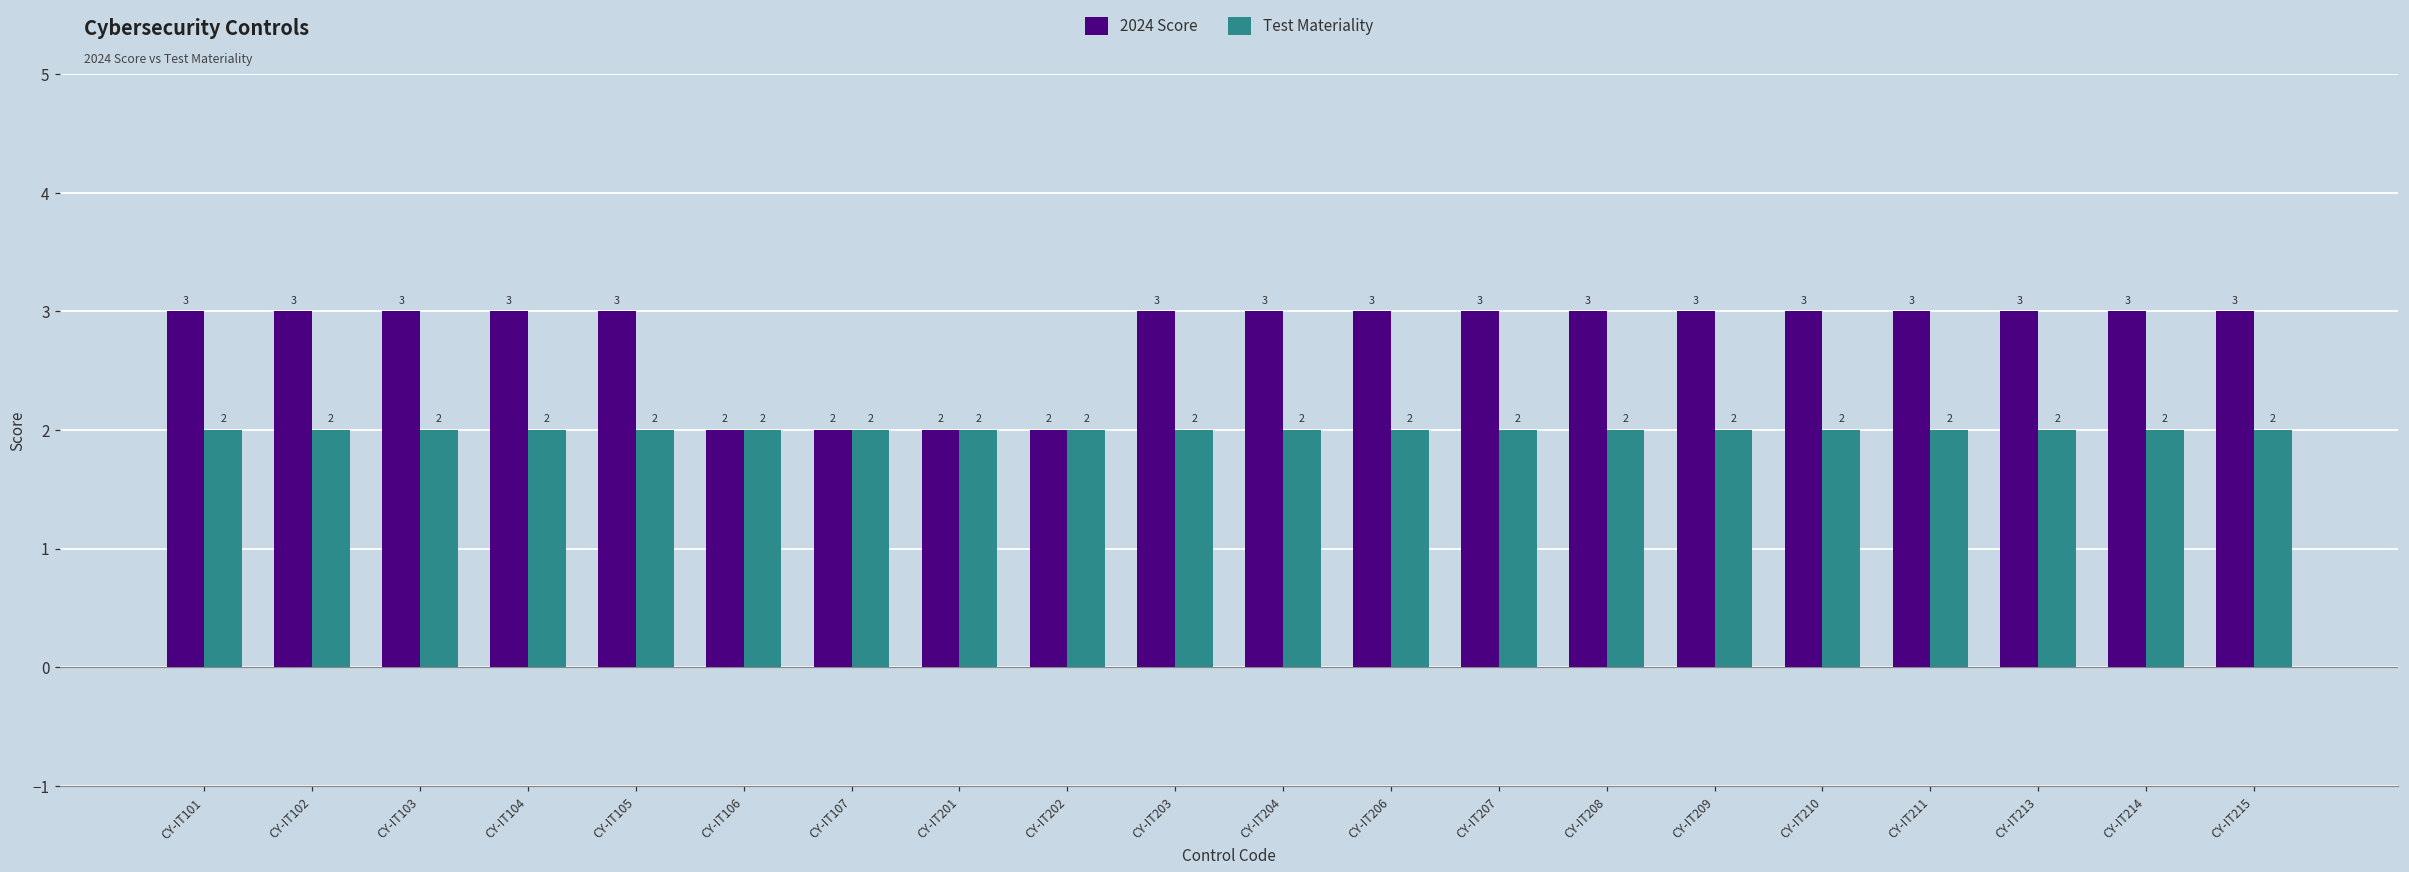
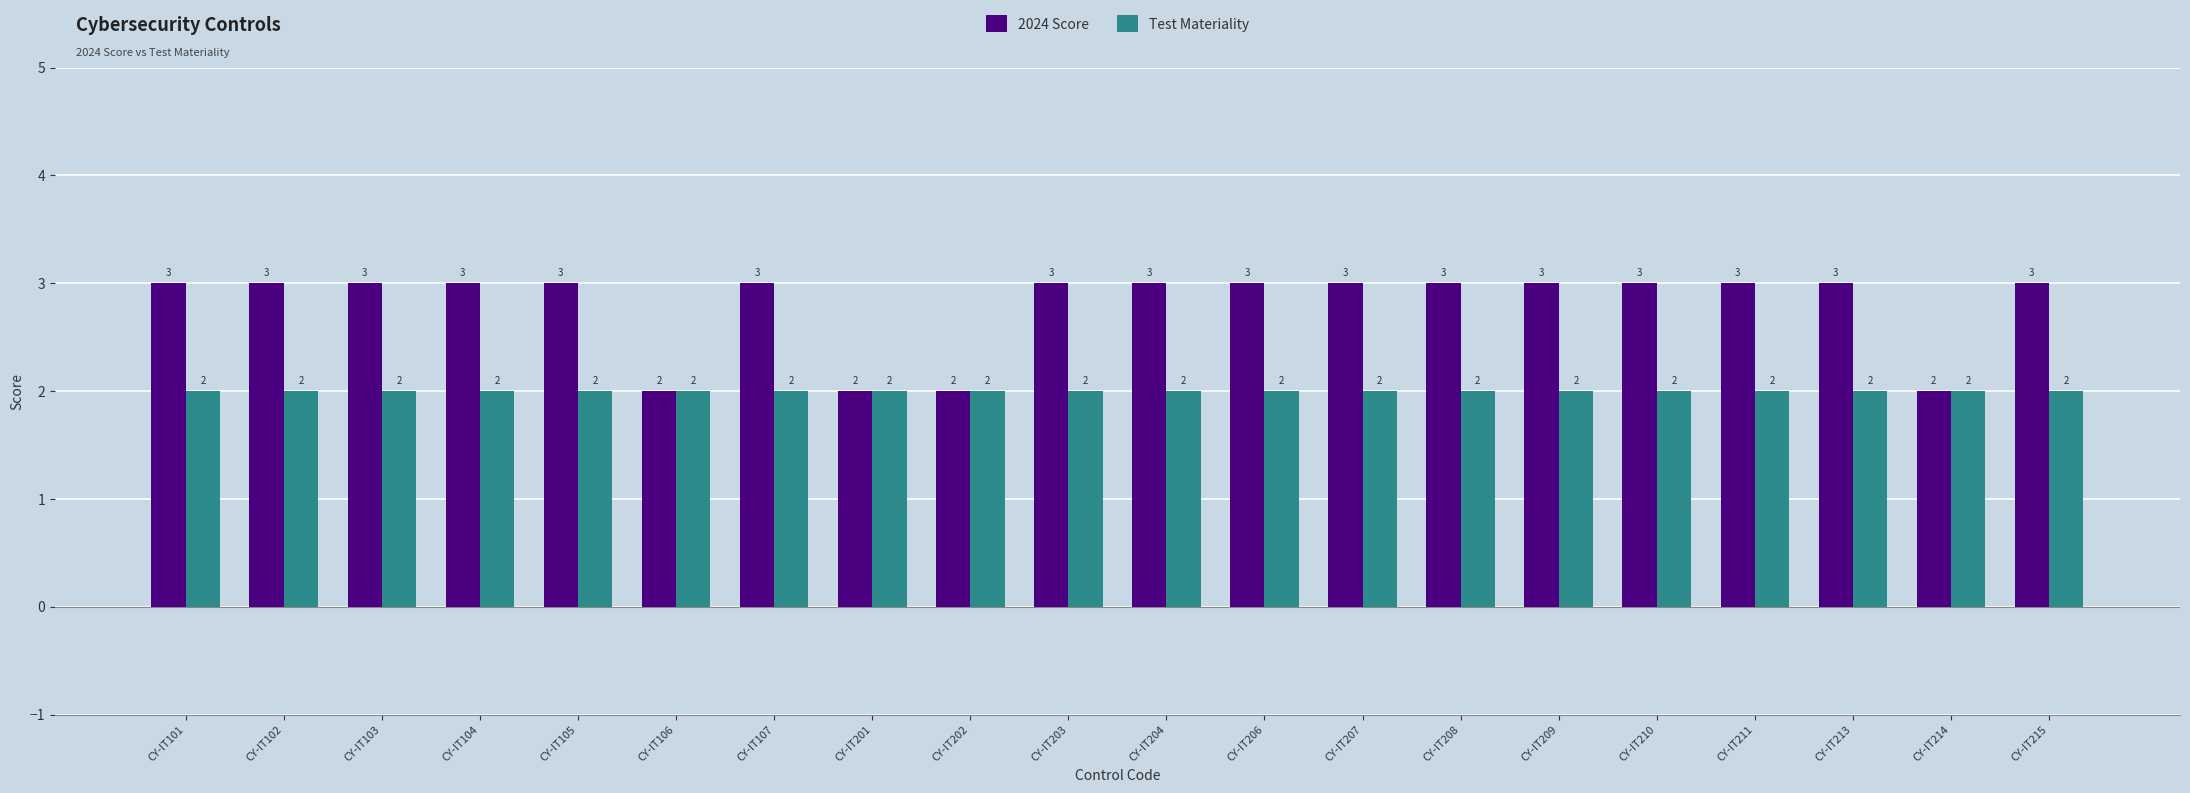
  {
    "2024 Score": {
      "CY-IT101": 3,
      "CY-IT102": 3,
      "CY-IT103": 3,
      "CY-IT104": 3,
      "CY-IT105": 3,
      "CY-IT106": 2,
-     "CY-IT107": 2,
+     "CY-IT107": 3,
      "CY-IT201": 2,
      "CY-IT202": 2,
      "CY-IT203": 3,
      "CY-IT204": 3,
      "CY-IT206": 3,
      "CY-IT207": 3,
      "CY-IT208": 3,
      "CY-IT209": 3,
      "CY-IT210": 3,
      "CY-IT211": 3,
      "CY-IT213": 3,
-     "CY-IT214": 3,
+     "CY-IT214": 2,
      "CY-IT215": 3
    },
    "Test Materiality": {
      "CY-IT101": 2,
      "CY-IT102": 2,
      "CY-IT103": 2,
      "CY-IT104": 2,
      "CY-IT105": 2,
      "CY-IT106": 2,
      "CY-IT107": 2,
      "CY-IT201": 2,
      "CY-IT202": 2,
      "CY-IT203": 2,
      "CY-IT204": 2,
      "CY-IT206": 2,
      "CY-IT207": 2,
      "CY-IT208": 2,
      "CY-IT209": 2,
      "CY-IT210": 2,
      "CY-IT211": 2,
      "CY-IT213": 2,
      "CY-IT214": 2,
      "CY-IT215": 2
    }
  }
